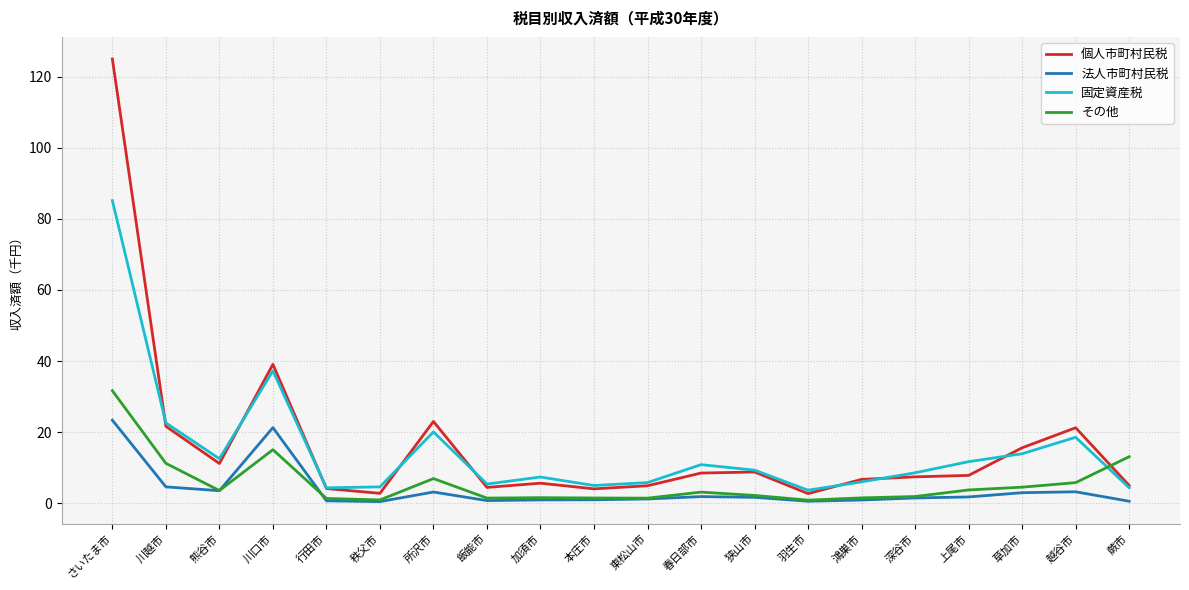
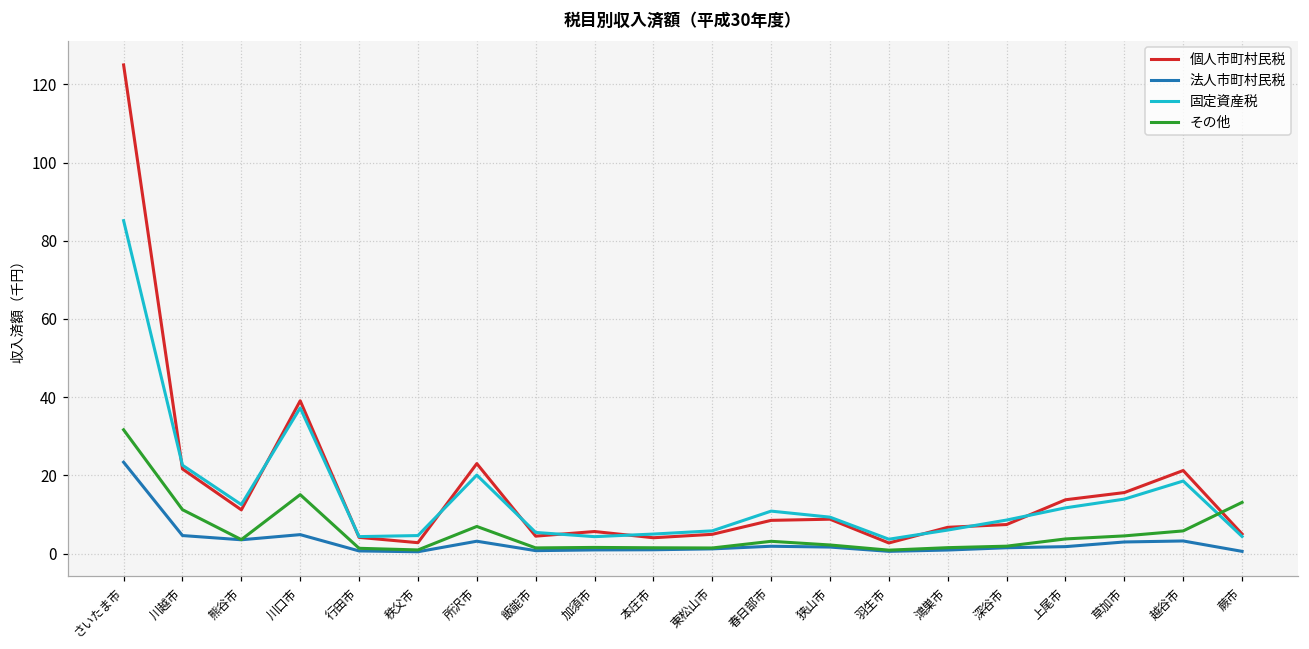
  {
    "個人市町村民税": {
      "さいたま市": 125,
      "川越市": 22,
      "熊谷市": 11,
      "川口市": 39,
      "秩父市": 3,
      "所沢市": 23,
      "飯能市": 4,
      "加須市": 6,
      "本庄市": 4,
      "東松山市": 5,
      "春日部市": 8,
      "羽生市": 3,
      "深谷市": 7,
-     "上尾市": 8,
+     "上尾市": 14,
      "草加市": 16,
      "越谷市": 21
    },
    "法人市町村民税": {
      "さいたま市": 23,
      "川越市": 5,
-     "川口市": 21,
+     "川口市": 5,
      "所沢市": 3,
      "春日部市": 2,
      "上尾市": 2,
      "草加市": 3,
      "越谷市": 3,
      "蕨市": 1
    },
    "固定資産税": {
      "さいたま市": 85,
      "川越市": 23,
      "熊谷市": 13,
      "川口市": 37,
      "秩父市": 5,
      "所沢市": 20,
      "飯能市": 5,
-     "加須市": 7,
+     "加須市": 4,
      "本庄市": 5,
      "東松山市": 6,
      "春日部市": 11,
      "羽生市": 4,
      "深谷市": 9,
      "上尾市": 12,
      "草加市": 14,
      "越谷市": 19
    },
    "その他": {
      "さいたま市": 32,
      "川越市": 11,
      "川口市": 15,
      "所沢市": 7,
      "春日部市": 3,
      "上尾市": 4,
      "草加市": 5,
      "越谷市": 6,
      "蕨市": 13
    }
  }
